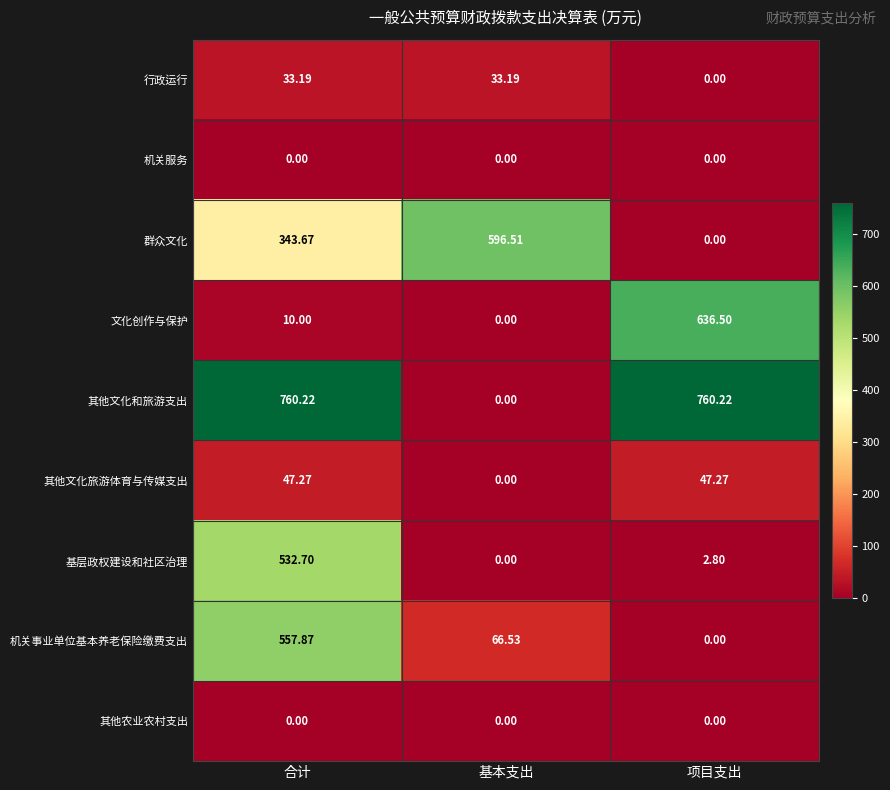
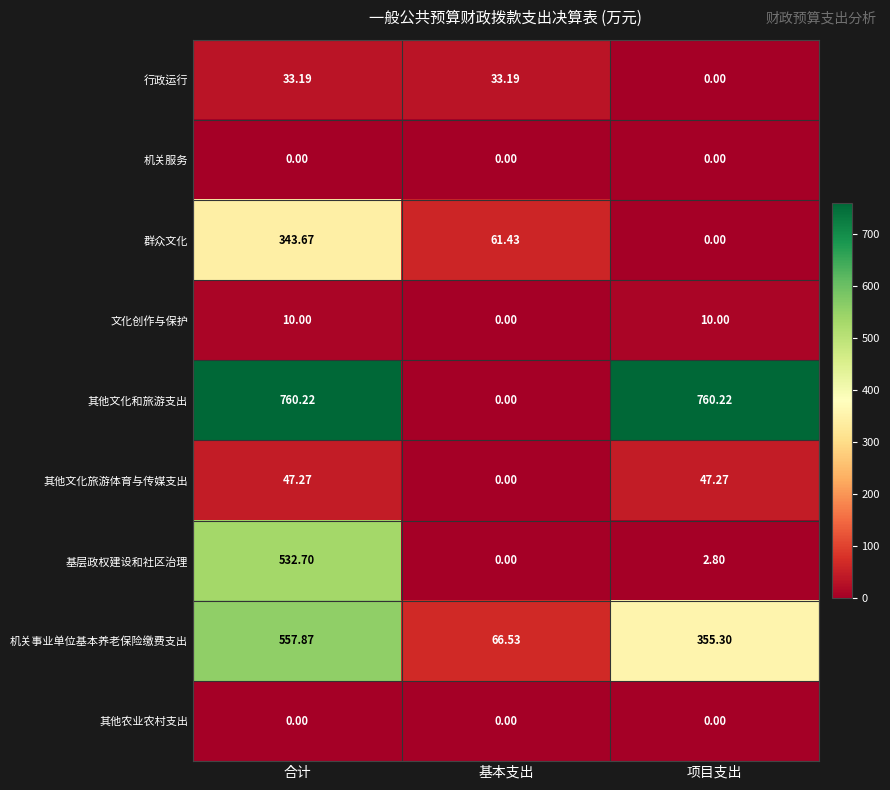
  {
    "行政运行": {
      "合计": 33.19,
      "基本支出": 33.19,
      "项目支出": 0.00
    },
    "机关服务": {
      "合计": 0.00,
      "基本支出": 0.00,
      "项目支出": 0.00
    },
    "群众文化": {
      "合计": 343.67,
-     "基本支出": 596.51,
+     "基本支出": 61.43,
      "项目支出": 0.00
    },
    "文化创作与保护": {
      "合计": 10.00,
      "基本支出": 0.00,
-     "项目支出": 636.50
+     "项目支出": 10.00
    },
    "其他文化和旅游支出": {
      "合计": 760.22,
      "基本支出": 0.00,
      "项目支出": 760.22
    },
    "其他文化旅游体育与传媒支出": {
      "合计": 47.27,
      "基本支出": 0.00,
      "项目支出": 47.27
    },
    "基层政权建设和社区治理": {
      "合计": 532.70,
      "基本支出": 0.00,
      "项目支出": 2.80
    },
    "机关事业单位基本养老保险缴费支出": {
      "合计": 557.87,
      "基本支出": 66.53,
-     "项目支出": 0.00
+     "项目支出": 355.30
    },
    "其他农业农村支出": {
      "合计": 0.00,
      "基本支出": 0.00,
      "项目支出": 0.00
    }
  }
